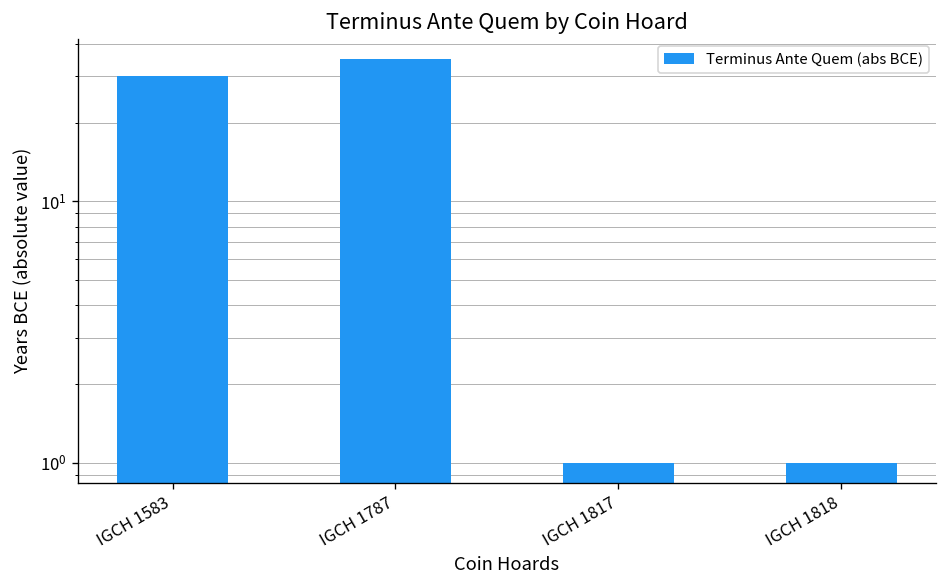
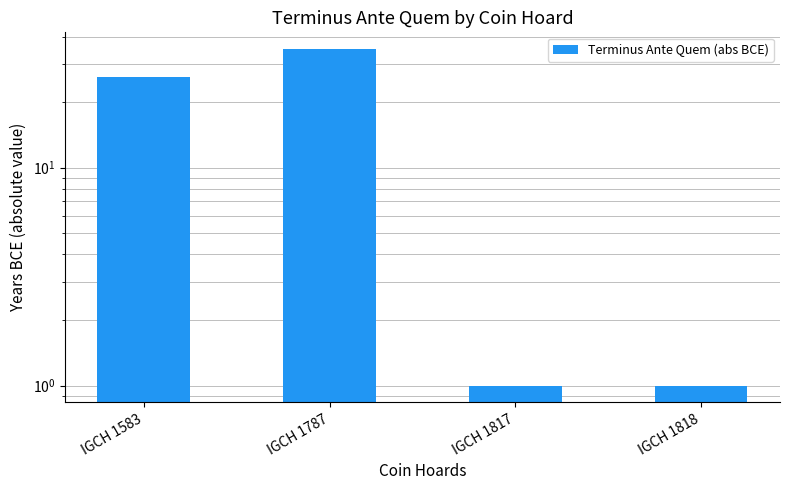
  {
-   "IGCH 1583": 30,
+   "IGCH 1583": 26,
    "IGCH 1787": 35,
    "IGCH 1817": 1,
    "IGCH 1818": 1
  }
